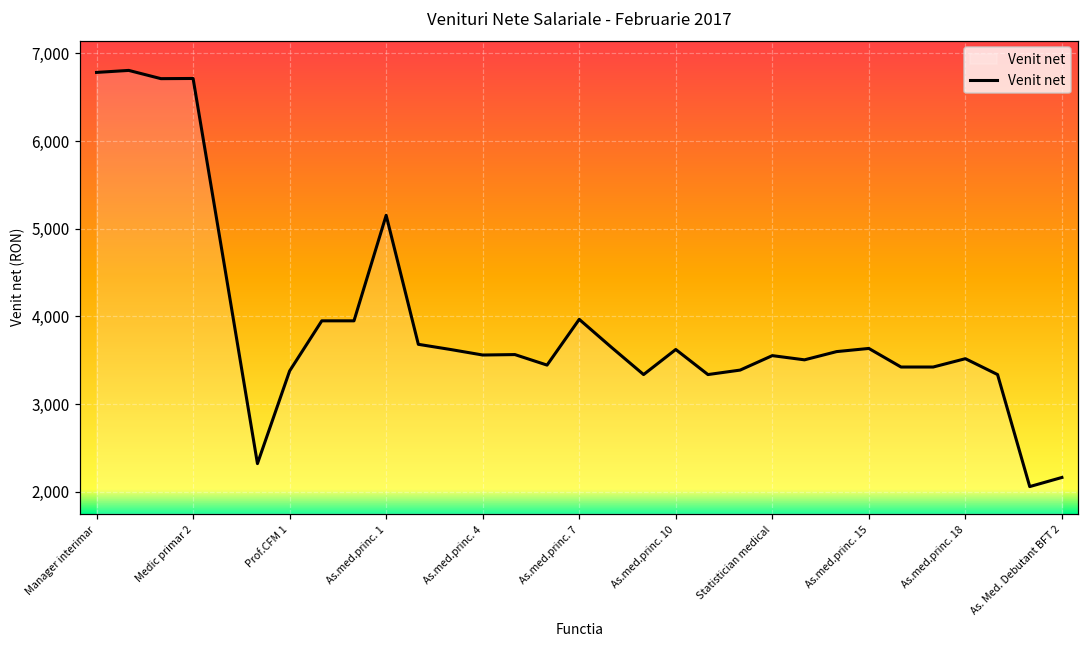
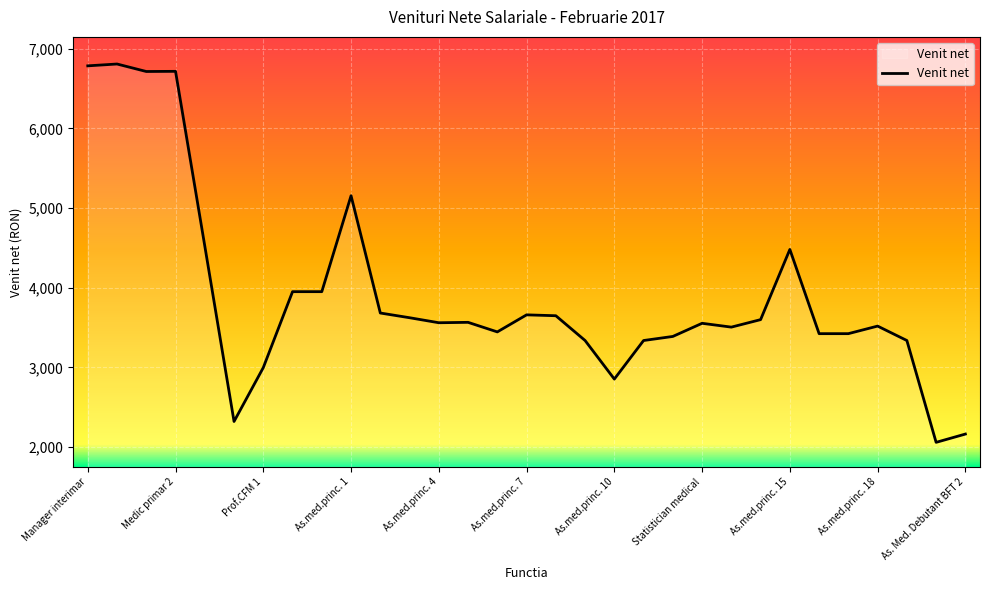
  {
    "Manager interimar": "6,800",
    "Medic primar 2": "6,700",
-   "Prof.CFM 1": "3,400",
+   "Prof.CFM 1": "3,000",
    "As.med.princ. 1": "5,200",
    "As.med.princ. 4": "3,600",
-   "As.med.princ. 7": "4,000",
-   "As.med.princ. 10": "3,600",
+   "As.med.princ. 7": "3,700",
+   "As.med.princ. 10": "2,900",
    "Statistician medical": "3,600",
-   "As.med.princ. 15": "3,600",
+   "As.med.princ. 15": "4,500",
    "As.med.princ. 18": "3,500",
    "As. Med. Debutant BFT 2": "2,200"
  }
